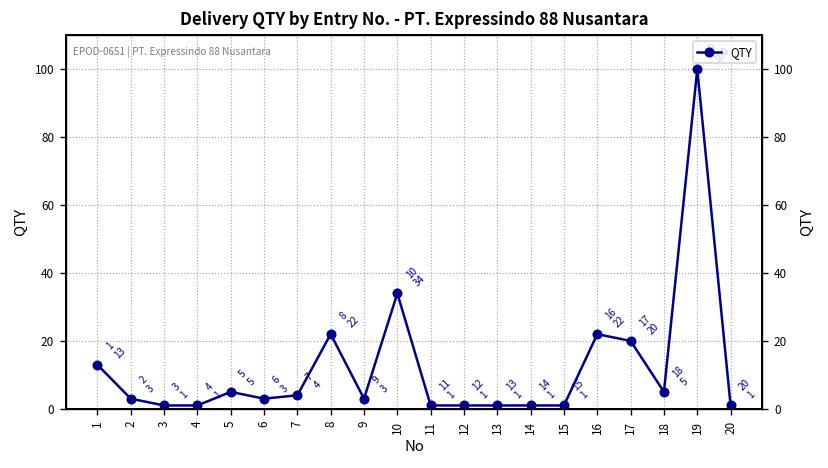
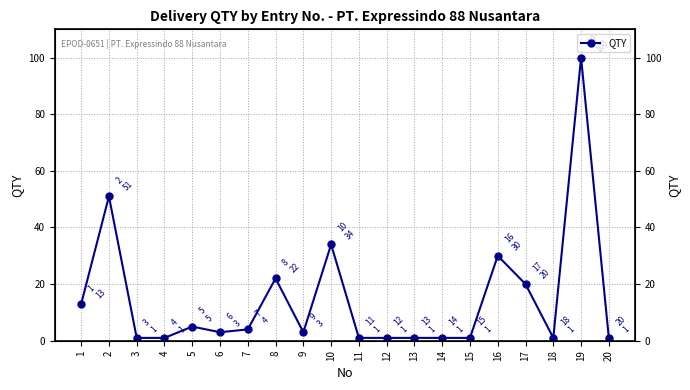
  {
    "1": 13,
-   "2": 3,
+   "2": 51,
    "3": 1,
    "4": 1,
    "5": 5,
    "6": 3,
    "7": 4,
    "8": 22,
    "9": 3,
    "10": 34,
    "12": 1,
    "13": 1,
    "14": 1,
    "15": 1,
-   "16": 22,
+   "16": 30,
    "17": 20,
-   "18": 5,
+   "18": 1,
    "20": 1
  }
